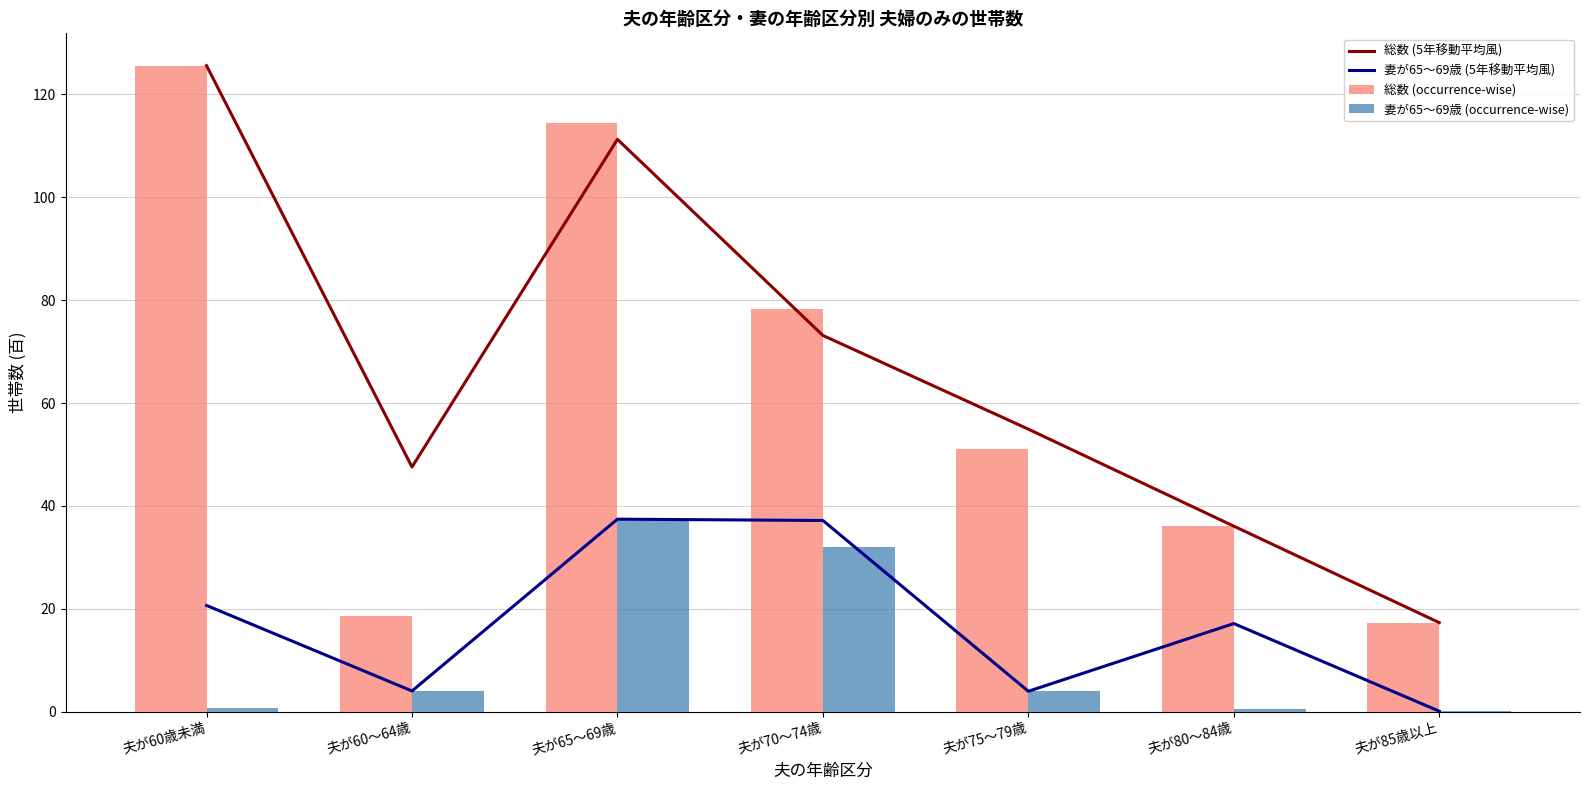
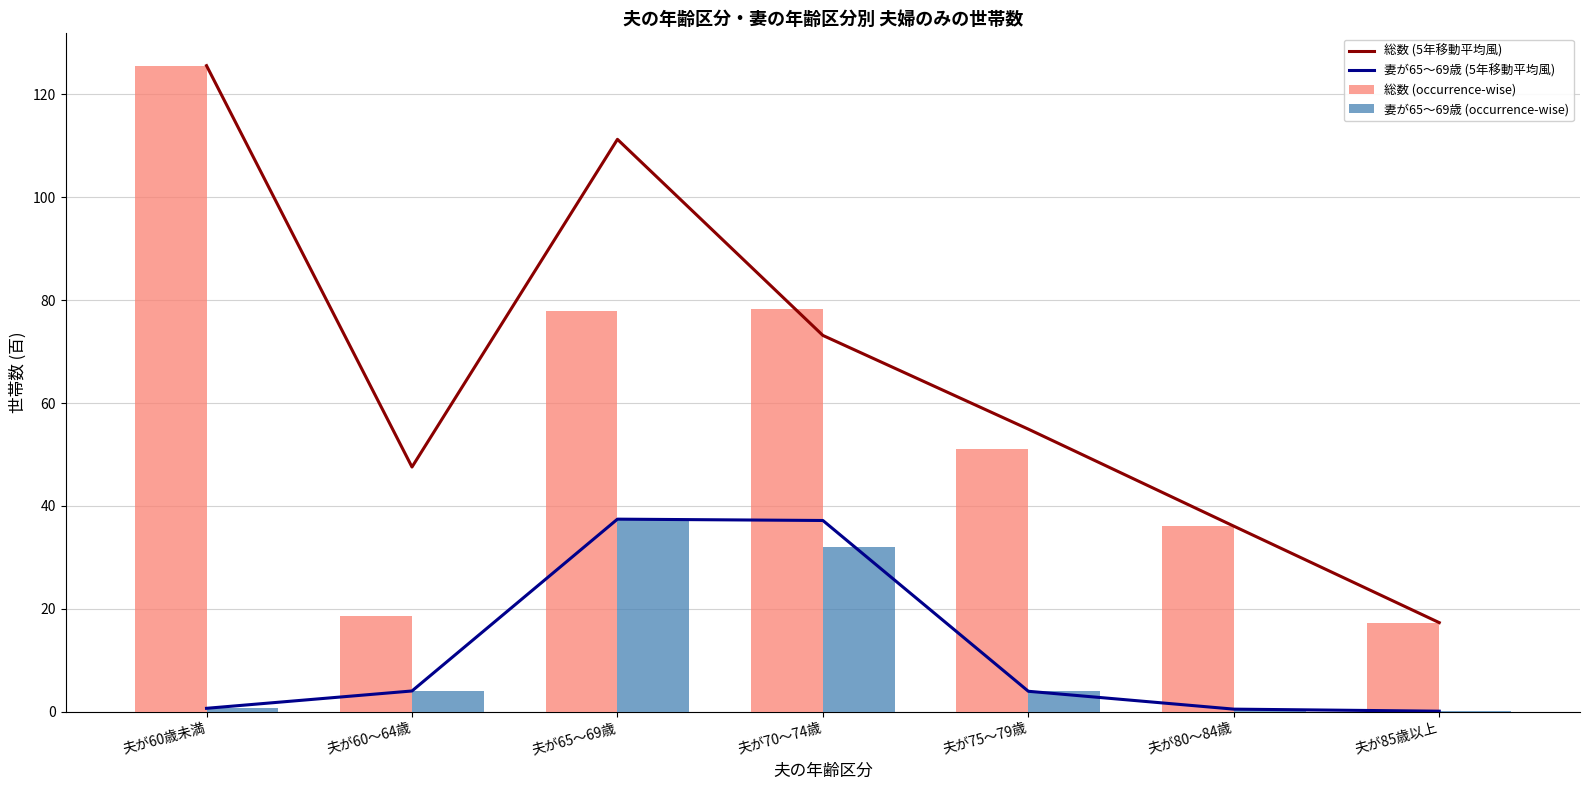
  {
    "総数 (occurrence-wise)": {
      "夫が60歳未満": 126,
      "夫が60～64歳": 19,
-     "夫が65～69歳": 114,
+     "夫が65～69歳": 78,
      "夫が70～74歳": 78,
      "夫が75～79歳": 51,
      "夫が80～84歳": 36,
      "夫が85歳以上": 17
    },
    "総数 (5年移動平均風)": {
      "夫が60歳未満": 126,
      "夫が60～64歳": 48,
      "夫が65～69歳": 111,
      "夫が70～74歳": 73,
      "夫が75～79歳": 55,
      "夫が80～84歳": 36,
      "夫が85歳以上": 17
    },
    "妻が65～69歳 (5年移動平均風)": {
-     "夫が60歳未満": 21,
+     "夫が60歳未満": 1,
      "夫が60～64歳": 4,
      "夫が65～69歳": 37,
      "夫が70～74歳": 37,
      "夫が75～79歳": 4,
-     "夫が80～84歳": 17,
+     "夫が80～84歳": 1,
      "夫が85歳以上": 0
    },
    "妻が65～69歳 (occurrence-wise)": {
      "夫が60歳未満": 1,
      "夫が60～64歳": 4,
      "夫が65～69歳": 37,
      "夫が70～74歳": 32,
      "夫が75～79歳": 4,
      "夫が80～84歳": 1
    }
  }
